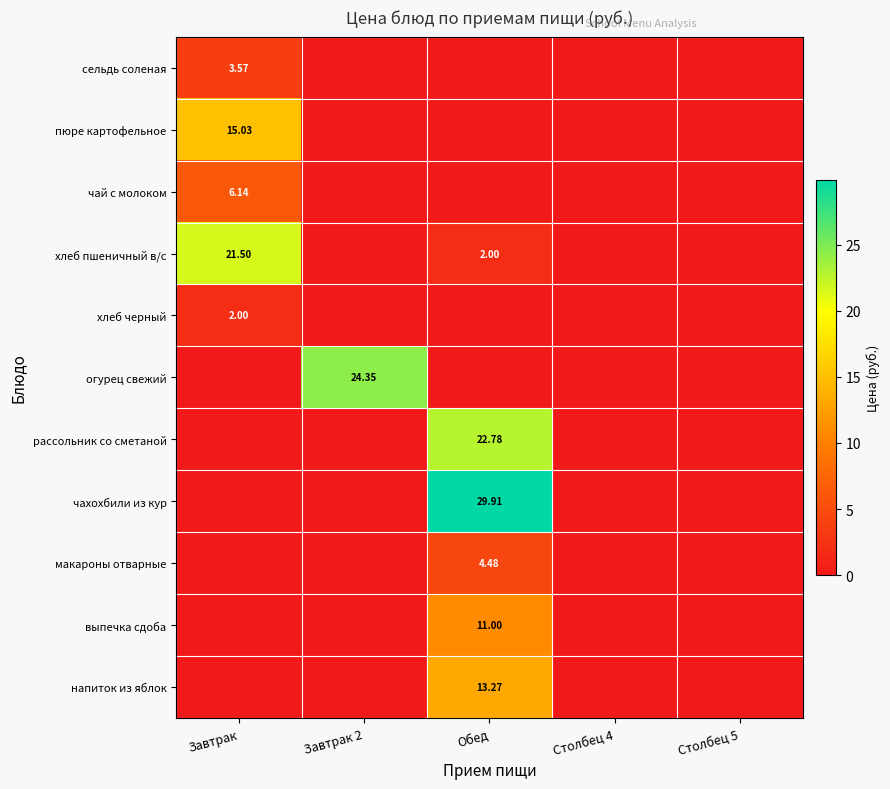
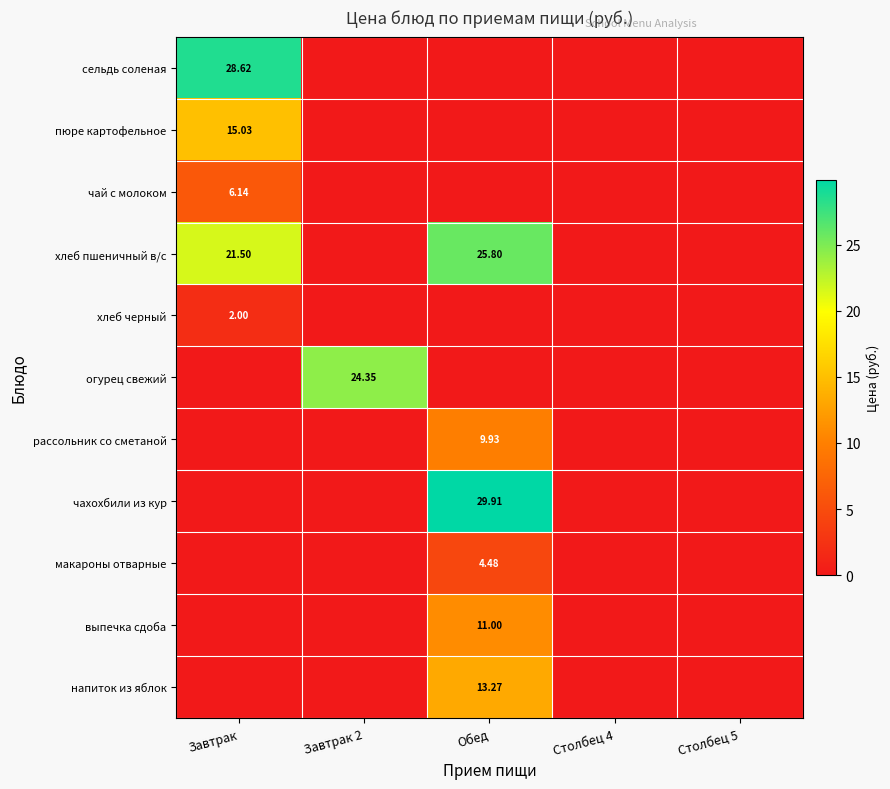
  {
    "сельдь соленая": {
-     "Завтрак": 3.57
+     "Завтрак": 28.62
    },
    "пюре картофельное": {
      "Завтрак": 15.03
    },
    "чай с молоком": {
      "Завтрак": 6.14
    },
    "хлеб пшеничный в/с": {
      "Завтрак": 21.50,
-     "Обед": 2.00
+     "Обед": 25.80
    },
    "хлеб черный": {
      "Завтрак": 2.00
    },
    "огурец свежий": {
      "Завтрак 2": 24.35
    },
    "рассольник со сметаной": {
-     "Обед": 22.78
+     "Обед": 9.93
    },
    "чахохбили из кур": {
      "Обед": 29.91
    },
    "макароны отварные": {
      "Обед": 4.48
    },
    "выпечка сдоба": {
      "Обед": 11.00
    },
    "напиток из яблок": {
      "Обед": 13.27
    }
  }
